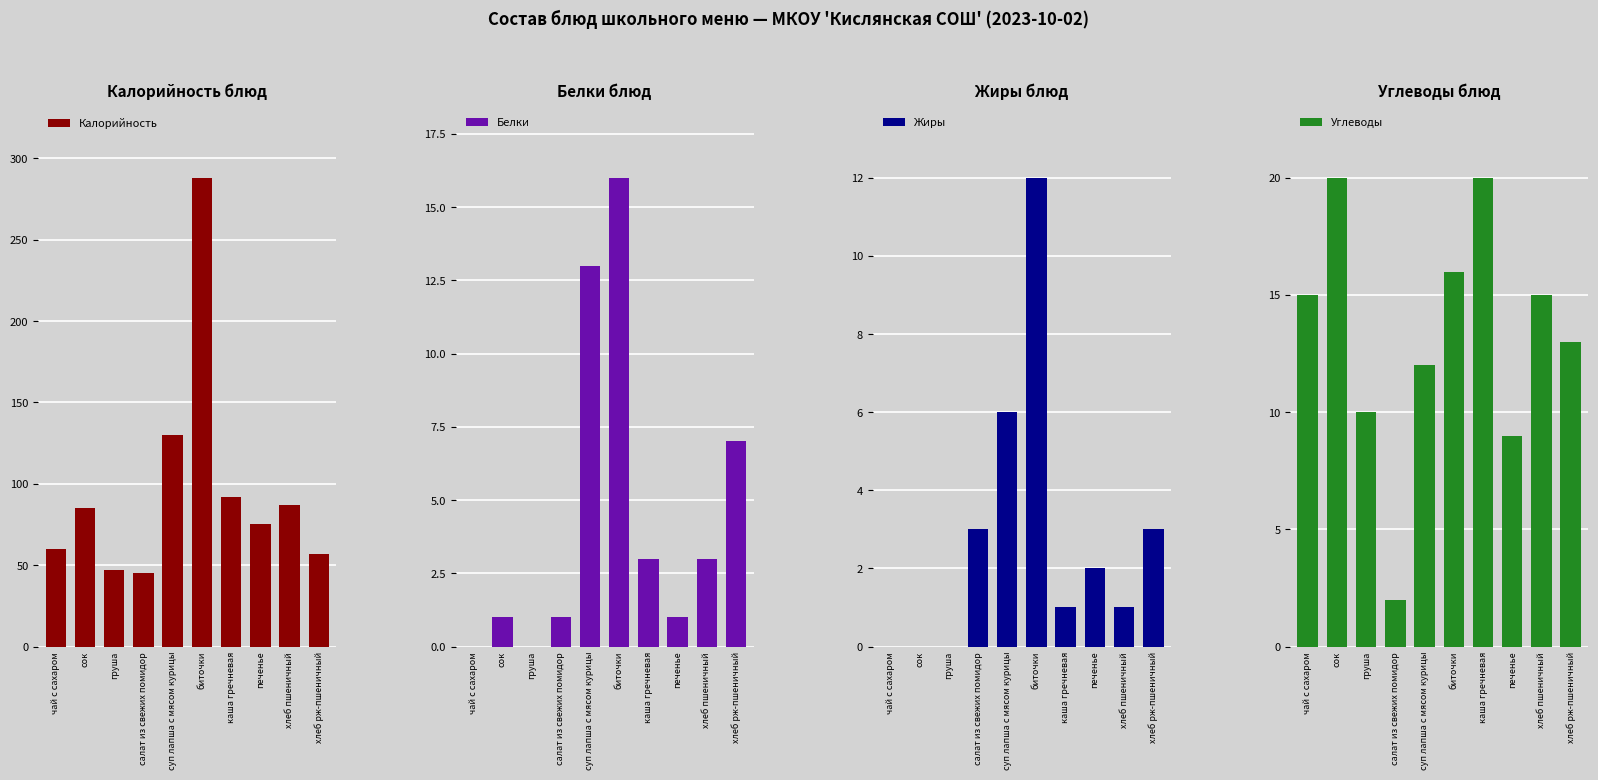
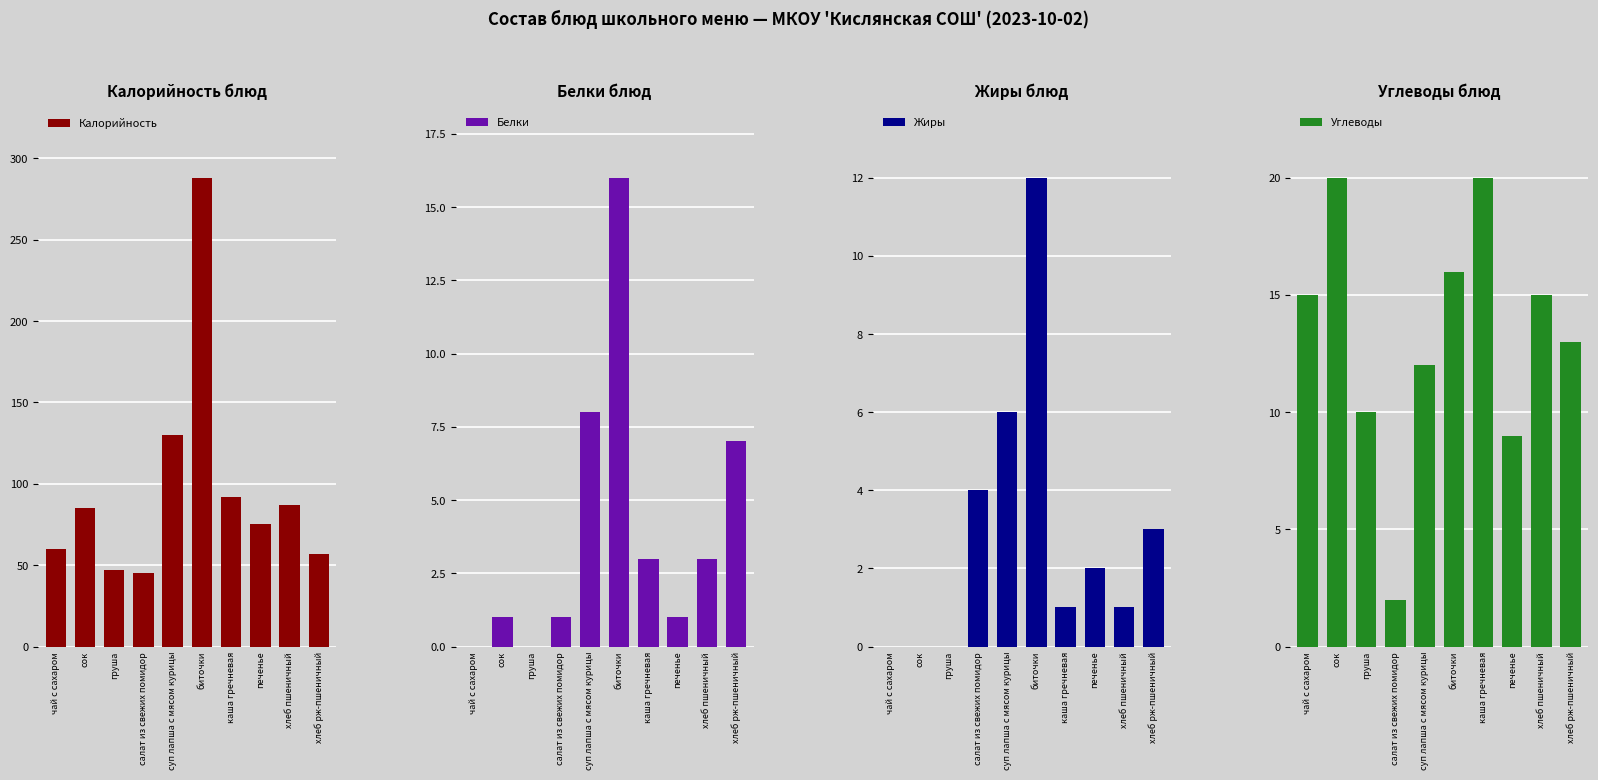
  {
    "Калорийность блюд": {
      "чай с сахаром": 60,
      "сок": 85,
      "груша": 47,
      "салат из свежих помидор": 45,
      "суп лапша с мясом курицы": 130,
      "биточки": 288,
      "каша гречневая": 92,
      "печенье": 75,
      "хлеб пшеничный": 87,
      "хлеб рж-пшеничный": 57
    },
    "Белки блюд": {
      "чай с сахаром": 0,
      "сок": 1,
      "груша": 0,
      "салат из свежих помидор": 1,
-     "суп лапша с мясом курицы": 13,
+     "суп лапша с мясом курицы": 8,
      "биточки": 16,
      "каша гречневая": 3,
      "печенье": 1,
      "хлеб пшеничный": 3,
      "хлеб рж-пшеничный": 7
    },
    "Жиры блюд": {
      "чай с сахаром": 0,
      "сок": 0,
      "груша": 0,
-     "салат из свежих помидор": 3,
+     "салат из свежих помидор": 4,
      "суп лапша с мясом курицы": 6,
      "биточки": 12,
      "каша гречневая": 1,
      "печенье": 2,
      "хлеб пшеничный": 1,
      "хлеб рж-пшеничный": 3
    },
    "Углеводы блюд": {
      "чай с сахаром": 15.0,
      "сок": 20.0,
      "груша": 10.0,
      "салат из свежих помидор": 2.0,
      "суп лапша с мясом курицы": 12.0,
      "биточки": 16.0,
      "каша гречневая": 20.0,
      "печенье": 9.0,
      "хлеб пшеничный": 15.0,
      "хлеб рж-пшеничный": 13.0
    }
  }
